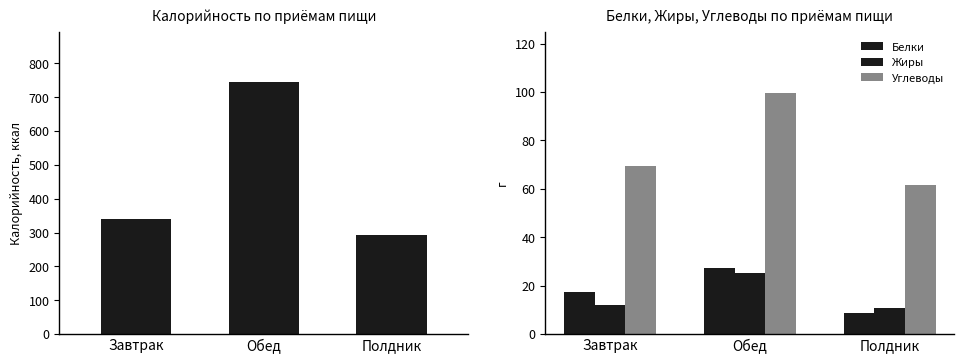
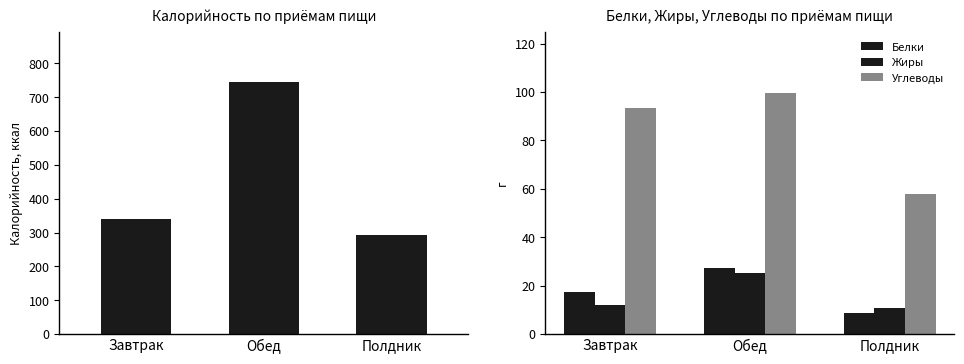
  {
    "Калорийность по приёмам пищи": {
      "Завтрак": 340,
      "Обед": 740,
      "Полдник": 290
    },
    "Белки, Жиры, Углеводы по приёмам пищи": {
      "Углеводы": {
-       "Завтрак": 70,
+       "Завтрак": 93,
        "Обед": 100,
-       "Полдник": 62
+       "Полдник": 58
      }
    }
  }
